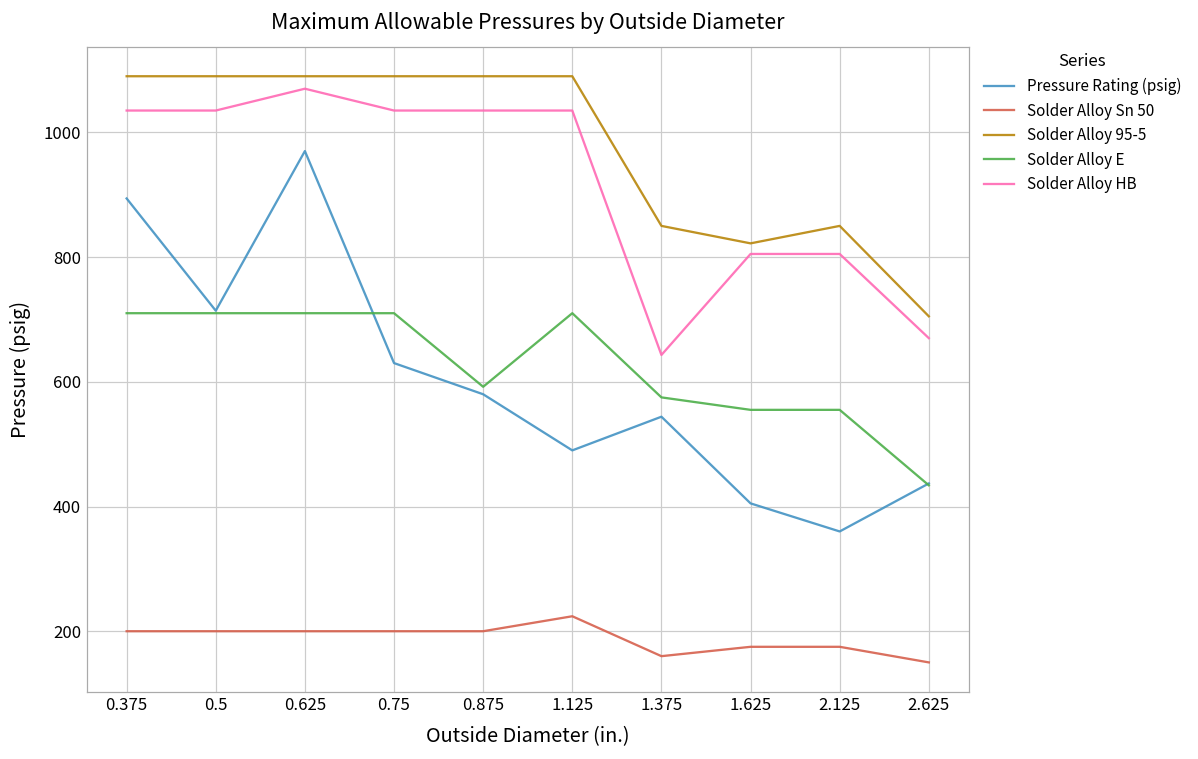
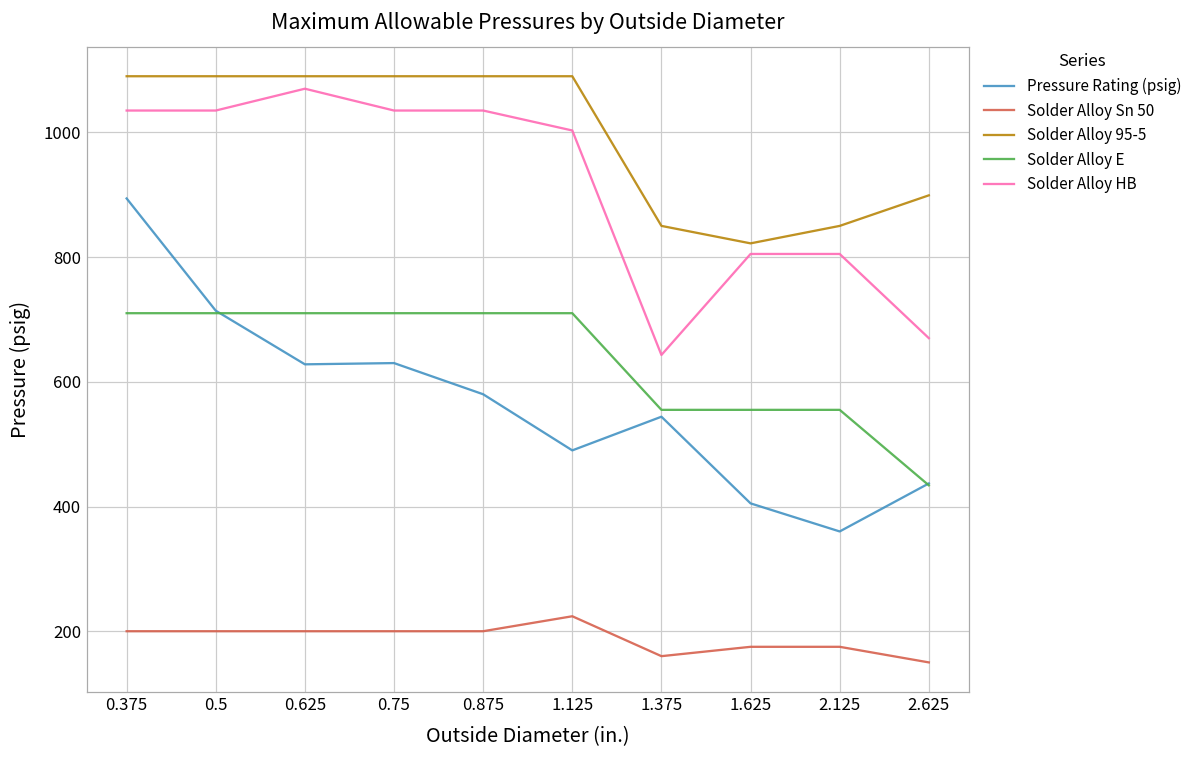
  {
    "Pressure Rating (psig)": {
      "0.375": 890,
-     "0.625": 970,
+     "0.625": 630,
      "0.75": 630,
      "0.875": 580,
      "1.125": 490,
      "1.375": 540,
      "1.625": 410,
      "2.125": 360
    },
    "Solder Alloy Sn 50": {
      "0.375": 200,
      "0.5": 200,
      "0.625": 200,
      "0.75": 200,
      "0.875": 200,
      "1.125": 220,
      "1.375": 160,
      "1.625": 180,
      "2.125": 180,
      "2.625": 150
    },
    "Solder Alloy 95-5": {
      "0.375": 1090,
      "0.5": 1090,
      "0.625": 1090,
      "0.75": 1090,
      "0.875": 1090,
      "1.125": 1090,
      "1.375": 850,
      "1.625": 820,
      "2.125": 850,
-     "2.625": 710
+     "2.625": 900
    },
    "Solder Alloy E": {
      "0.375": 710,
      "0.625": 710,
      "0.75": 710,
-     "0.875": 590,
+     "0.875": 710,
      "1.125": 710,
-     "1.375": 580,
+     "1.375": 560,
      "1.625": 560,
      "2.125": 560
    },
    "Solder Alloy HB": {
      "0.375": 1040,
      "0.5": 1040,
      "0.625": 1070,
      "0.75": 1040,
      "0.875": 1040,
-     "1.125": 1040,
+     "1.125": 1000,
      "1.375": 640,
      "1.625": 810,
      "2.125": 810,
      "2.625": 670
    }
  }
